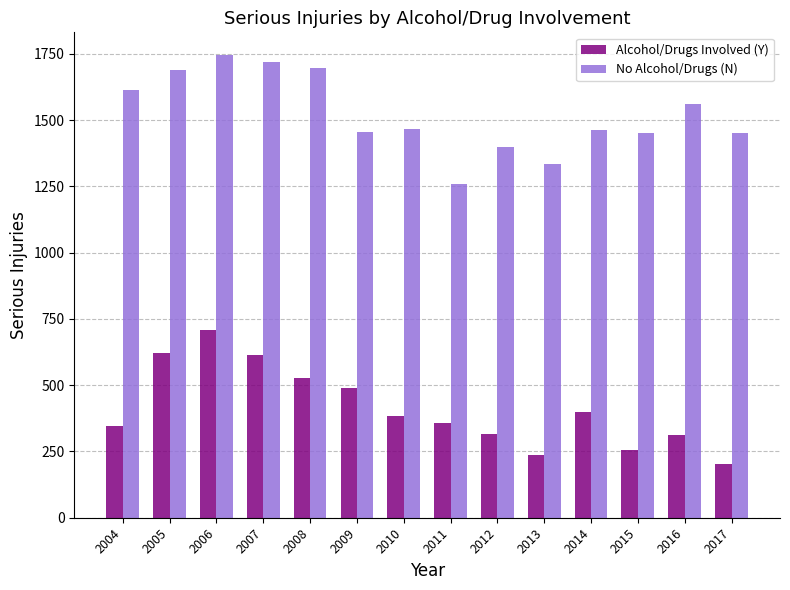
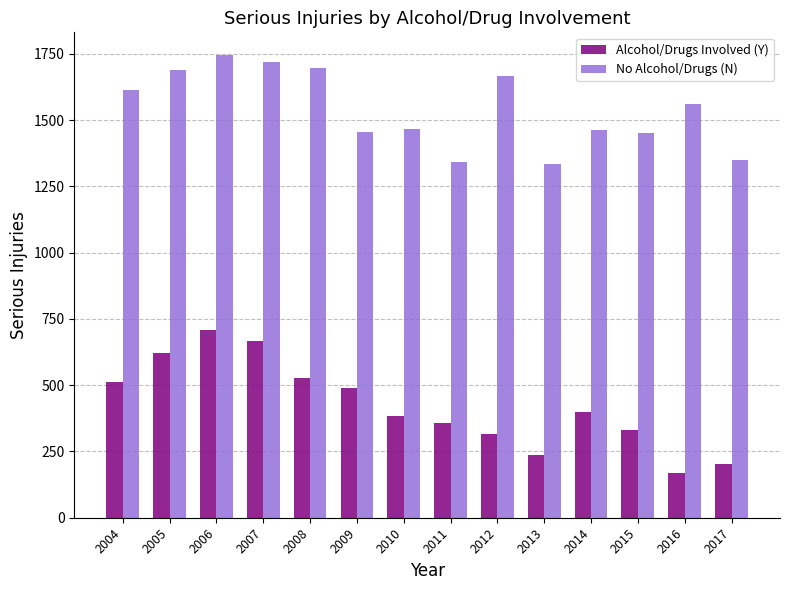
  {
    "Alcohol/Drugs Involved (Y)": {
-     "2004": 350,
+     "2004": 510,
      "2005": 620,
      "2006": 710,
-     "2007": 610,
+     "2007": 670,
      "2008": 530,
      "2009": 490,
      "2010": 390,
      "2011": 360,
      "2012": 320,
      "2013": 240,
      "2014": 400,
-     "2015": 260,
-     "2016": 310,
+     "2015": 330,
+     "2016": 170,
      "2017": 200
    },
    "No Alcohol/Drugs (N)": {
      "2004": 1610,
      "2005": 1690,
      "2006": 1740,
      "2007": 1720,
      "2008": 1700,
      "2009": 1460,
      "2010": 1470,
-     "2011": 1260,
-     "2012": 1400,
+     "2011": 1340,
+     "2012": 1670,
      "2013": 1330,
      "2014": 1460,
      "2015": 1450,
      "2016": 1560,
-     "2017": 1450
+     "2017": 1350
    }
  }
